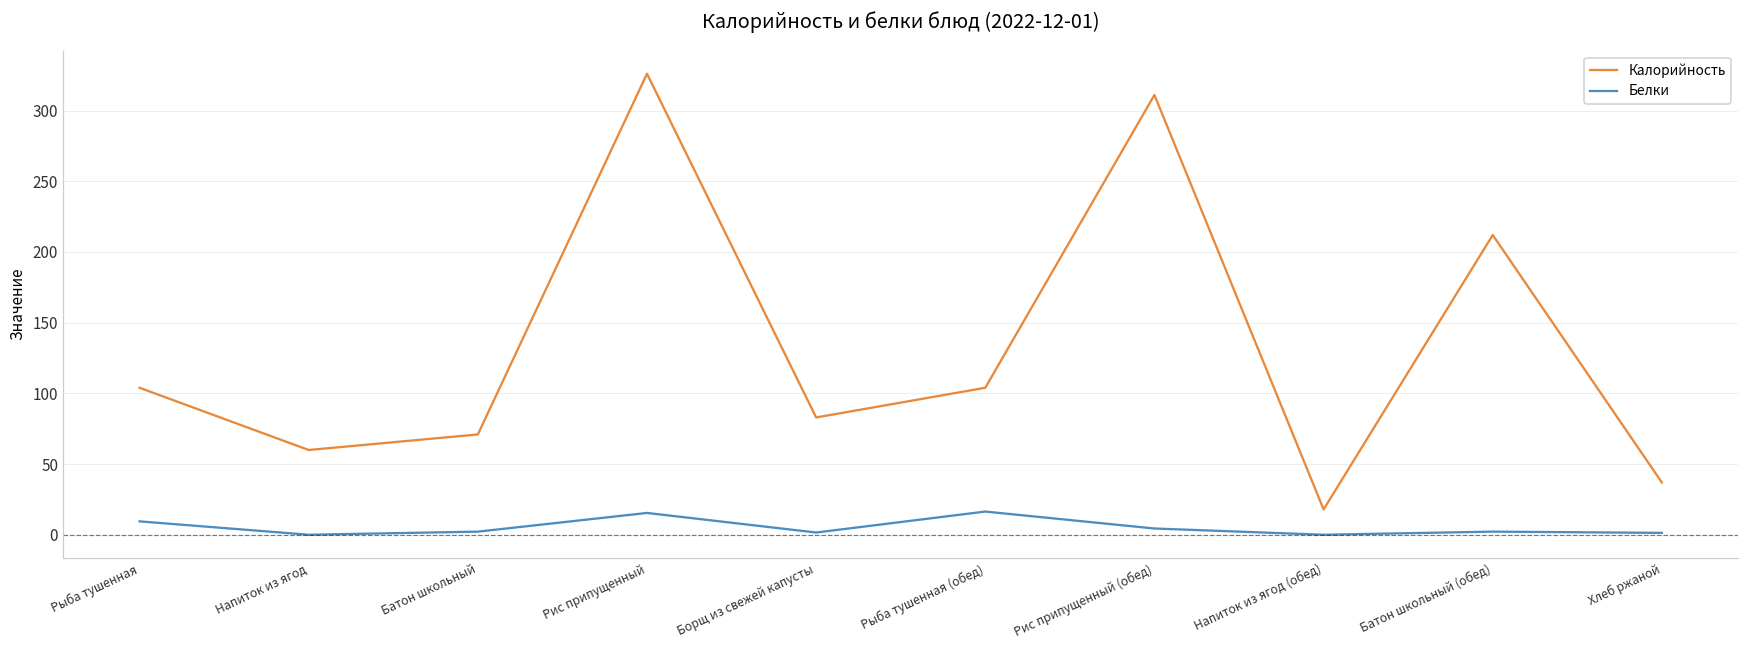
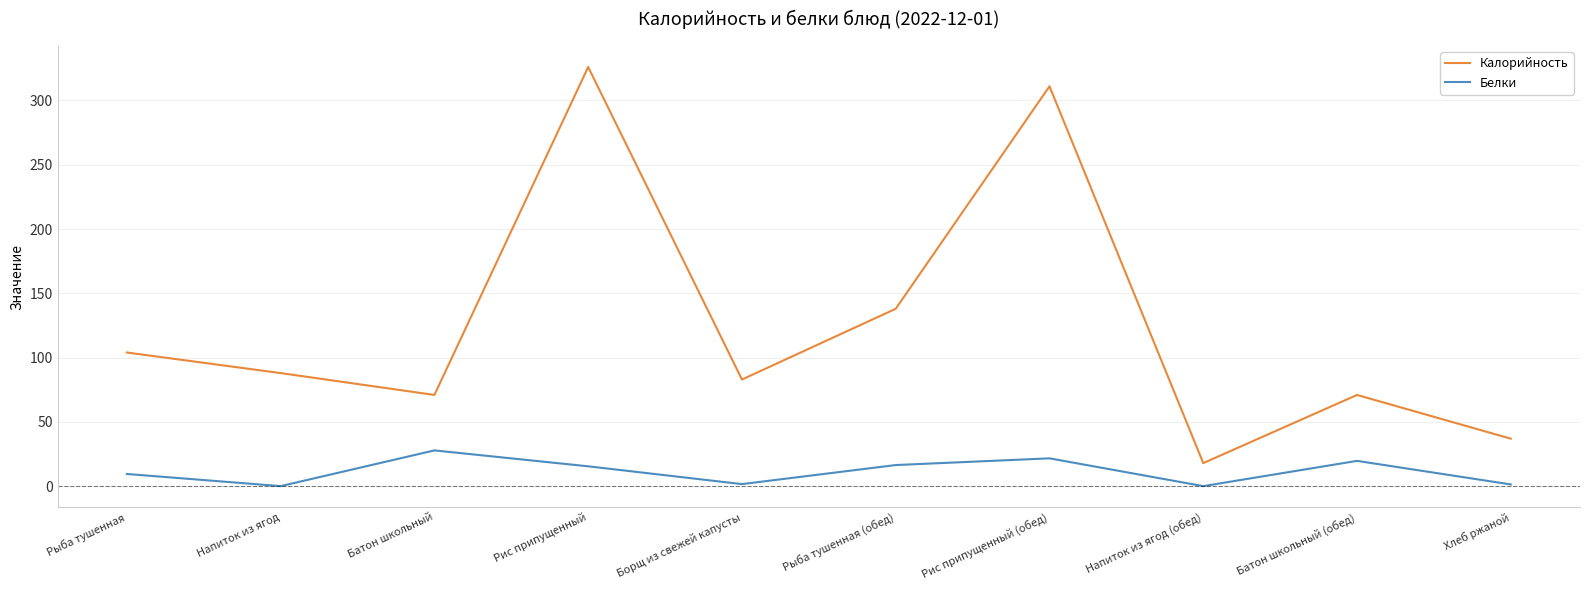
  {
    "Калорийность": {
      "Рыба тушенная": 104,
-     "Напиток из ягод": 60,
+     "Напиток из ягод": 88,
      "Батон школьный": 71,
      "Рис припущенный": 326,
      "Борщ из свежей капусты": 83,
-     "Рыба тушенная (обед)": 104,
+     "Рыба тушенная (обед)": 138,
      "Рис припущенный (обед)": 311,
      "Напиток из ягод (обед)": 18,
-     "Батон школьный (обед)": 212,
+     "Батон школьный (обед)": 71,
      "Хлеб ржаной": 37
    },
    "Белки": {
      "Рыба тушенная": 10,
      "Напиток из ягод": 0,
-     "Батон школьный": 2,
+     "Батон школьный": 28,
      "Рис припущенный": 16,
      "Борщ из свежей капусты": 2,
      "Рыба тушенная (обед)": 16,
-     "Рис припущенный (обед)": 5,
+     "Рис припущенный (обед)": 22,
      "Напиток из ягод (обед)": 0,
-     "Батон школьный (обед)": 2,
+     "Батон школьный (обед)": 20,
      "Хлеб ржаной": 1
    }
  }
